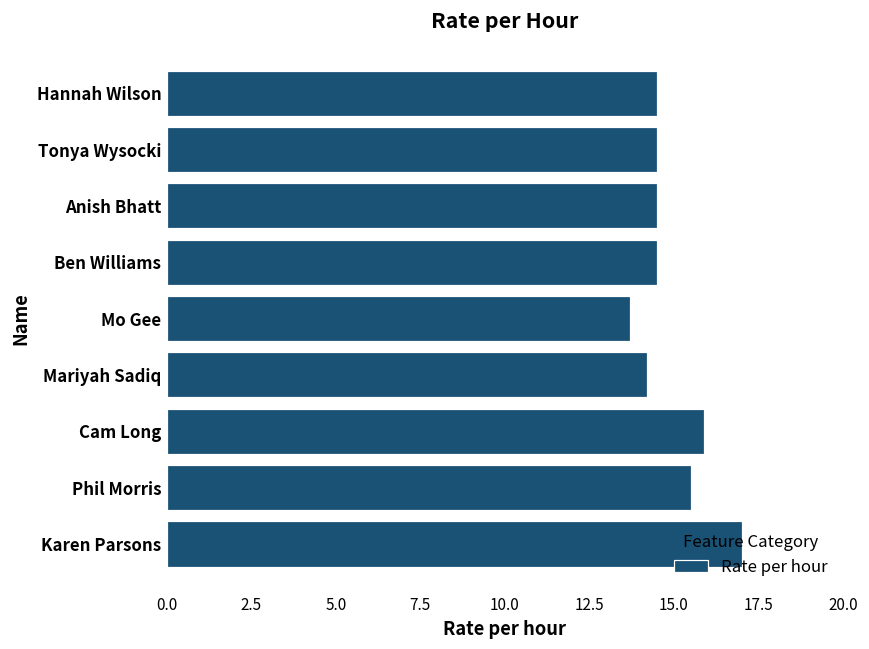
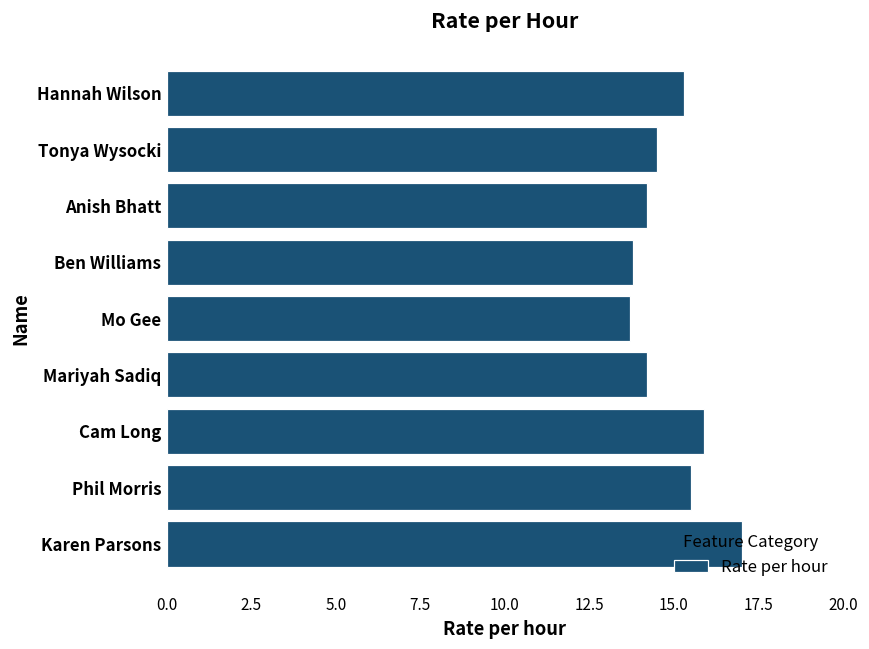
  {
-   "Hannah Wilson": 14.5,
+   "Hannah Wilson": 15.3,
    "Tonya Wysocki": 14.5,
-   "Anish Bhatt": 14.5,
-   "Ben Williams": 14.5,
+   "Anish Bhatt": 14.2,
+   "Ben Williams": 13.8,
    "Mo Gee": 13.7,
    "Mariyah Sadiq": 14.2,
    "Cam Long": 15.9,
    "Phil Morris": 15.5,
    "Karen Parsons": 17.0
  }
